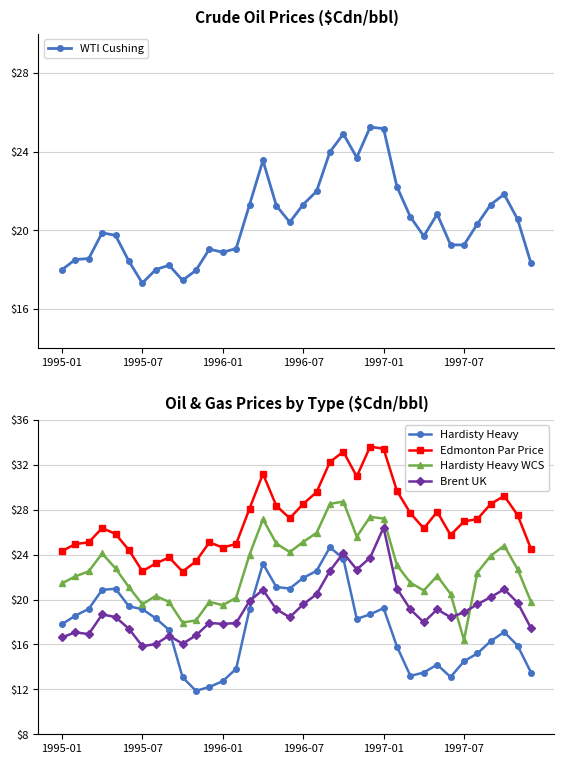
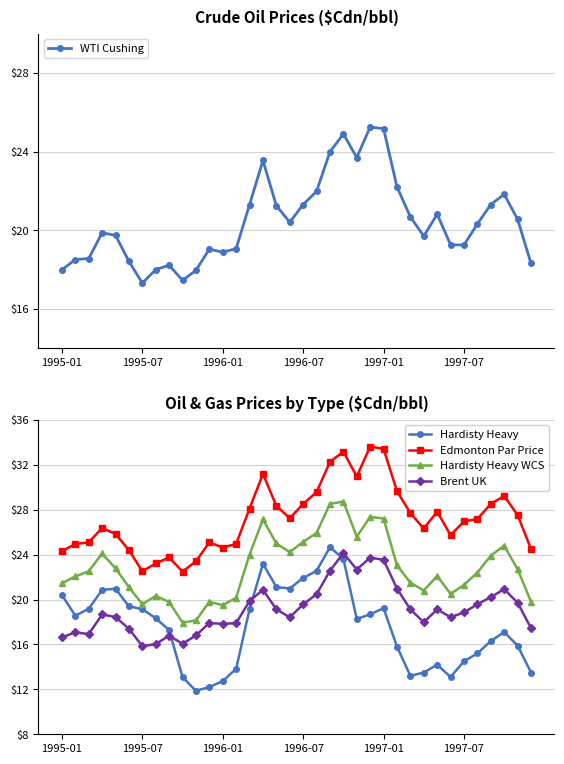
  {
    "Crude Oil Prices ($Cdn/bbl)": {
      "1995-01": "$18.0",
      "1995-07": "$17.3",
      "1996-01": "$18.9",
      "1996-07": "$21.3",
      "1997-01": "$25.2",
      "1997-07": "$19.3"
    },
    "Oil & Gas Prices by Type ($Cdn/bbl)": {
      "Hardisty Heavy": {
-       "1995-01": "$17.8",
+       "1995-01": "$20.4",
        "1995-07": "$19.1",
        "1996-01": "$12.7",
        "1996-07": "$21.9",
        "1997-01": "$19.2",
        "1997-07": "$14.5"
      },
      "Edmonton Par Price": {
        "1995-01": "$24.3",
        "1995-07": "$22.5",
        "1996-01": "$24.6",
        "1996-07": "$28.5",
        "1997-01": "$33.4",
        "1997-07": "$27.0"
      },
      "Hardisty Heavy WCS": {
        "1995-01": "$21.4",
        "1995-07": "$19.6",
        "1996-01": "$19.5",
        "1996-07": "$25.1",
        "1997-01": "$27.2",
-       "1997-07": "$16.4"
+       "1997-07": "$21.3"
      },
      "Brent UK": {
        "1995-01": "$16.6",
        "1995-07": "$15.9",
        "1996-01": "$17.8",
        "1996-07": "$19.6",
-       "1997-01": "$26.4",
+       "1997-01": "$23.5",
        "1997-07": "$18.9"
      }
    }
  }
